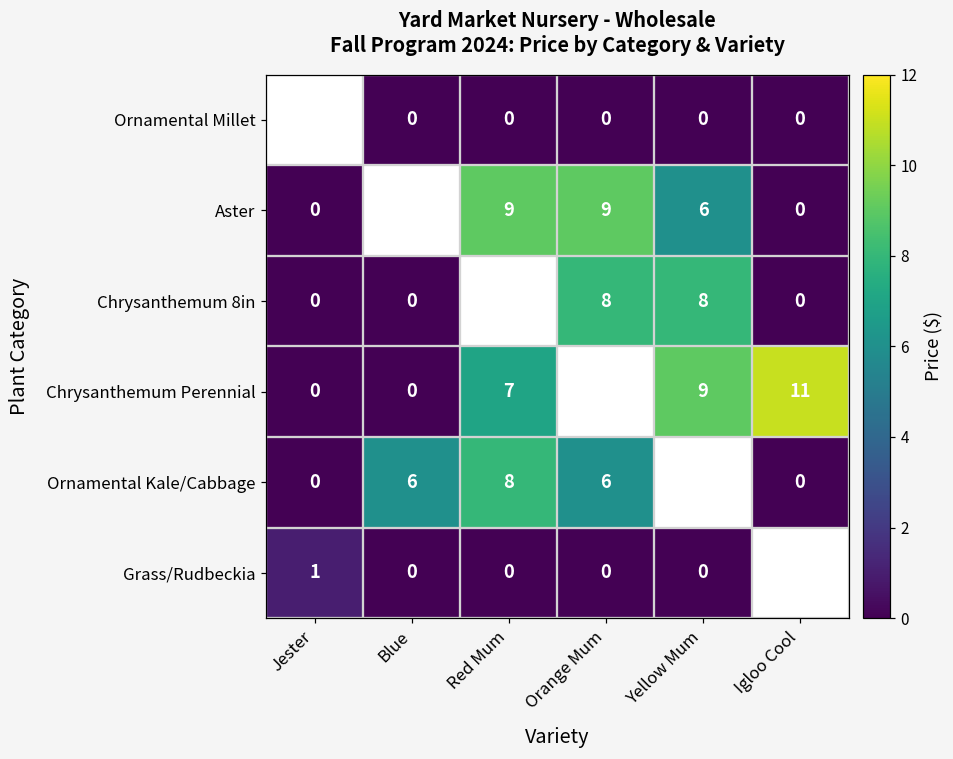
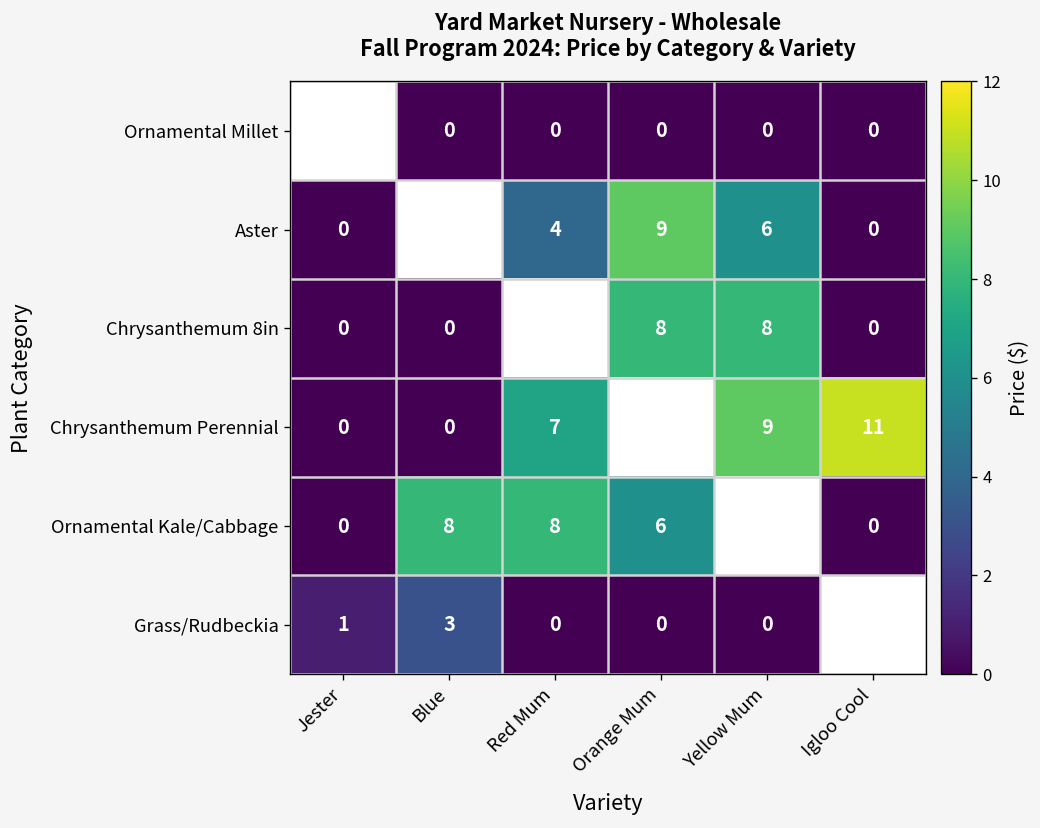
  {
    "Ornamental Millet": {
      "Blue": 0,
      "Red Mum": 0,
      "Orange Mum": 0,
      "Yellow Mum": 0,
      "Igloo Cool": 0
    },
    "Aster": {
      "Jester": 0,
-     "Red Mum": 9,
+     "Red Mum": 4,
      "Orange Mum": 9,
      "Yellow Mum": 6,
      "Igloo Cool": 0
    },
    "Chrysanthemum 8in": {
      "Jester": 0,
      "Blue": 0,
      "Orange Mum": 8,
      "Yellow Mum": 8,
      "Igloo Cool": 0
    },
    "Chrysanthemum Perennial": {
      "Jester": 0,
      "Blue": 0,
      "Red Mum": 7,
      "Yellow Mum": 9,
      "Igloo Cool": 11
    },
    "Ornamental Kale/Cabbage": {
      "Jester": 0,
-     "Blue": 6,
+     "Blue": 8,
      "Red Mum": 8,
      "Orange Mum": 6,
      "Igloo Cool": 0
    },
    "Grass/Rudbeckia": {
      "Jester": 1,
-     "Blue": 0,
+     "Blue": 3,
      "Red Mum": 0,
      "Orange Mum": 0,
      "Yellow Mum": 0
    }
  }
